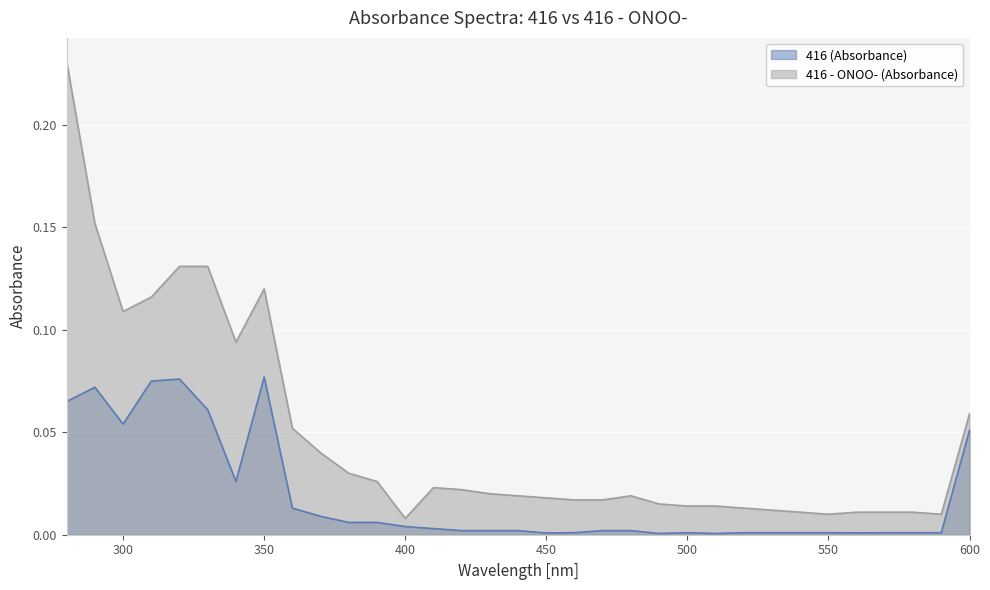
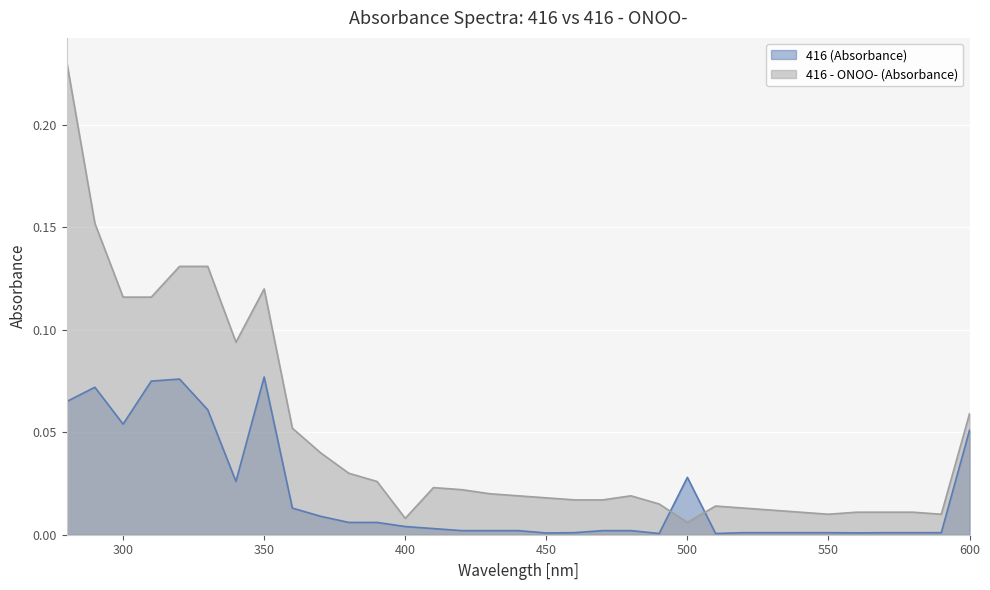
  {
    "416 (Absorbance)": {
      "300": 0.054,
      "350": 0.077,
      "400": 0.004,
      "450": 0.001,
-     "500": 0.001,
+     "500": 0.028,
      "550": 0.001,
      "600": 0.051
    },
    "416 - ONOO- (Absorbance)": {
-     "300": 0.109,
+     "300": 0.116,
      "350": 0.120,
      "400": 0.008,
      "450": 0.018,
-     "500": 0.014,
+     "500": 0.006,
      "550": 0.010,
      "600": 0.059
    }
  }
